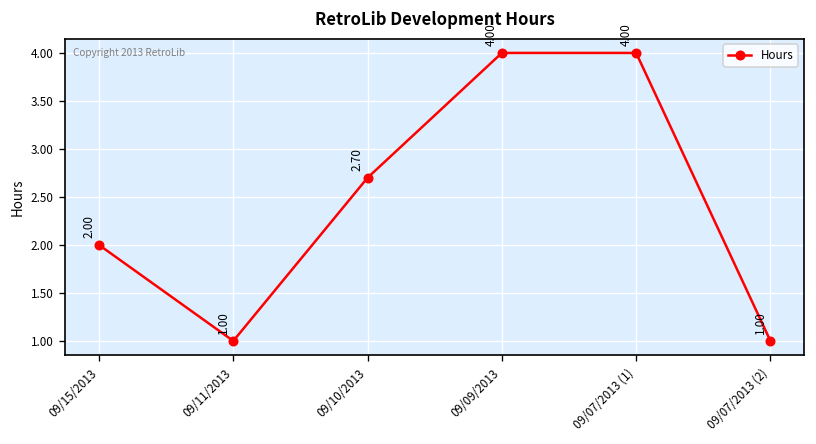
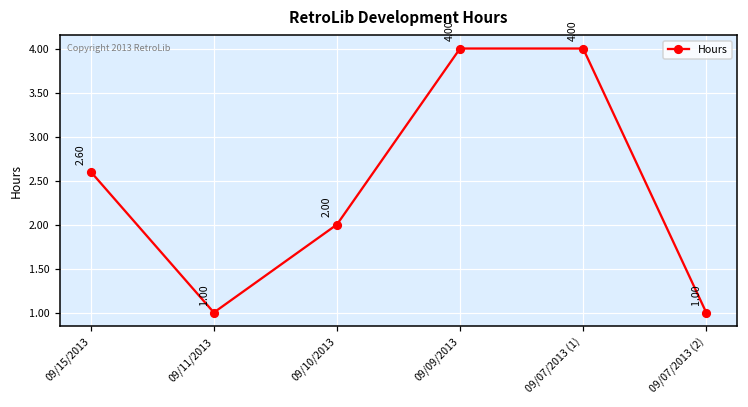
  {
-   "09/15/2013": 2.00,
+   "09/15/2013": 2.60,
    "09/11/2013": 1.00,
-   "09/10/2013": 2.70,
+   "09/10/2013": 2.00,
    "09/09/2013": 4.00,
    "09/07/2013 (1)": 4.00,
    "09/07/2013 (2)": 1.00
  }
